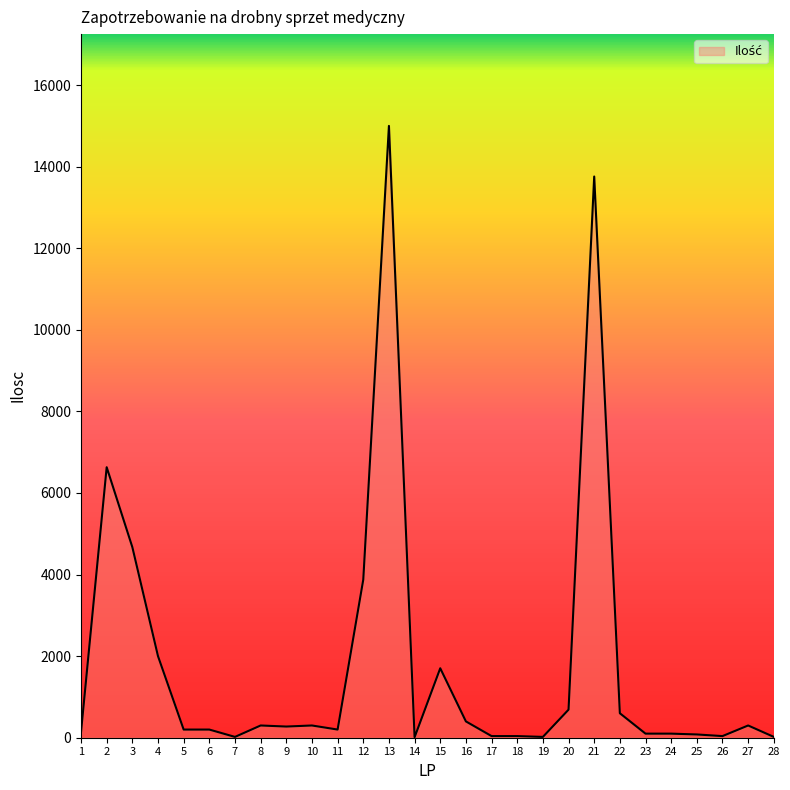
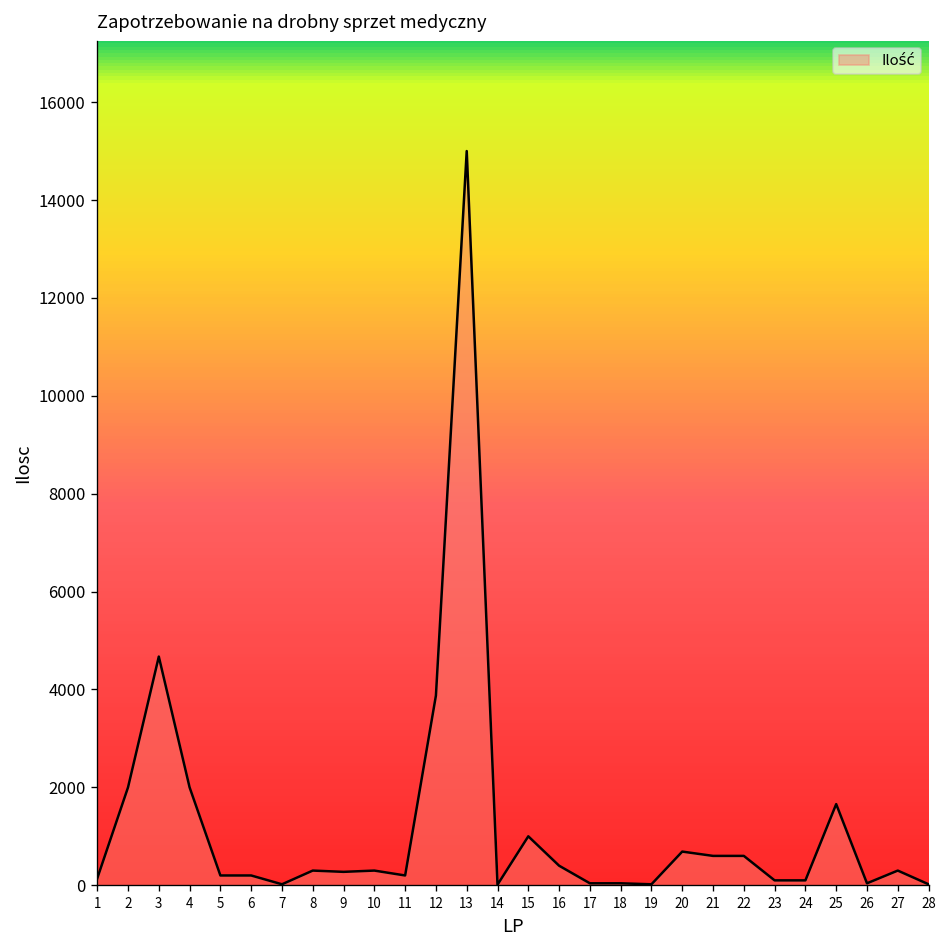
  {
    "1": 100,
-   "2": 6600,
+   "2": 2000,
    "3": 4700,
    "4": 2000,
    "5": 200,
    "6": 200,
    "7": 0,
    "8": 300,
    "9": 300,
    "10": 300,
    "11": 200,
    "12": 3900,
    "13": 15000,
    "14": 0,
-   "15": 1700,
+   "15": 1000,
    "16": 400,
    "17": 0,
    "18": 0,
    "19": 0,
    "20": 700,
-   "21": 13800,
+   "21": 600,
    "22": 600,
    "23": 100,
    "24": 100,
-   "25": 100,
+   "25": 1700,
    "26": 0,
    "27": 300,
    "28": 0
  }
